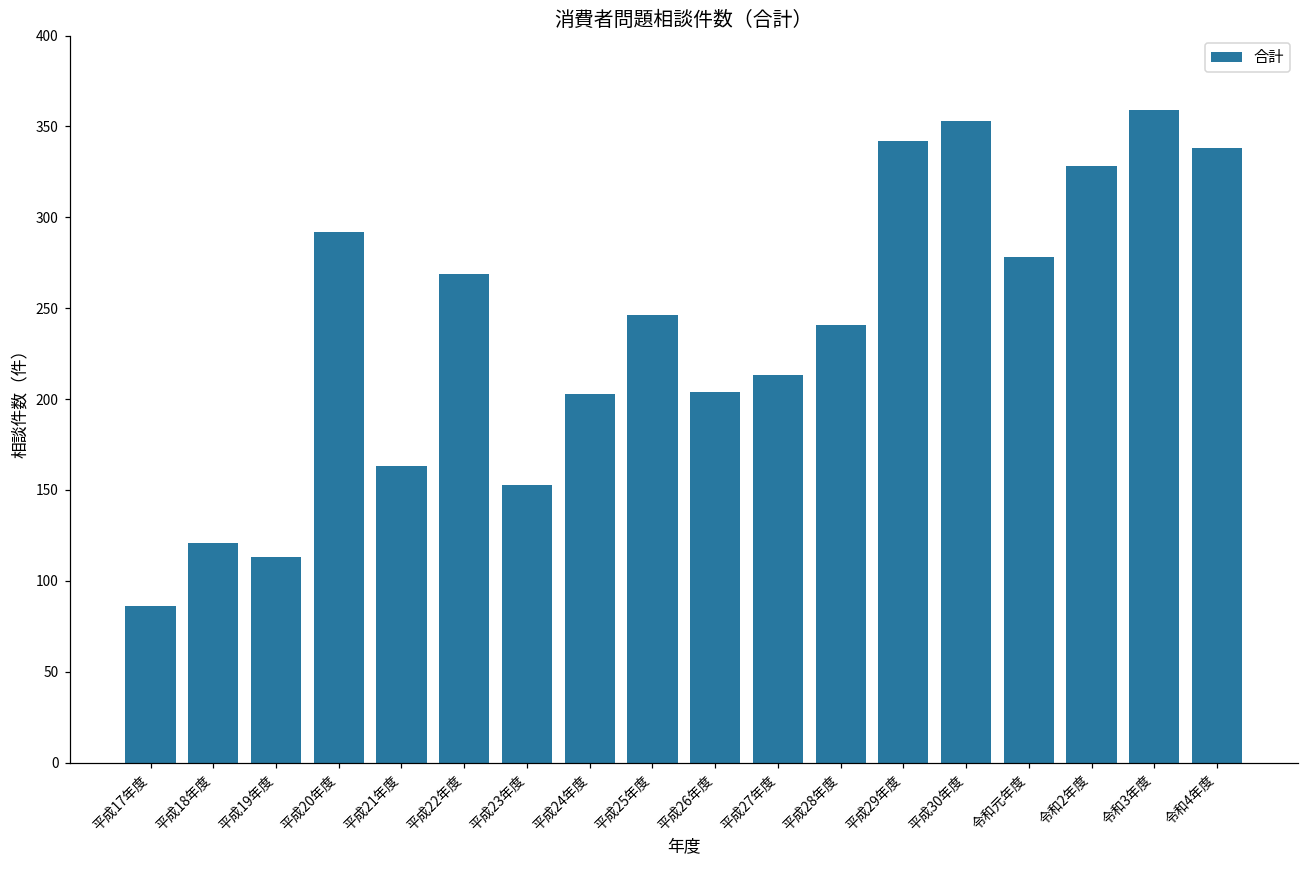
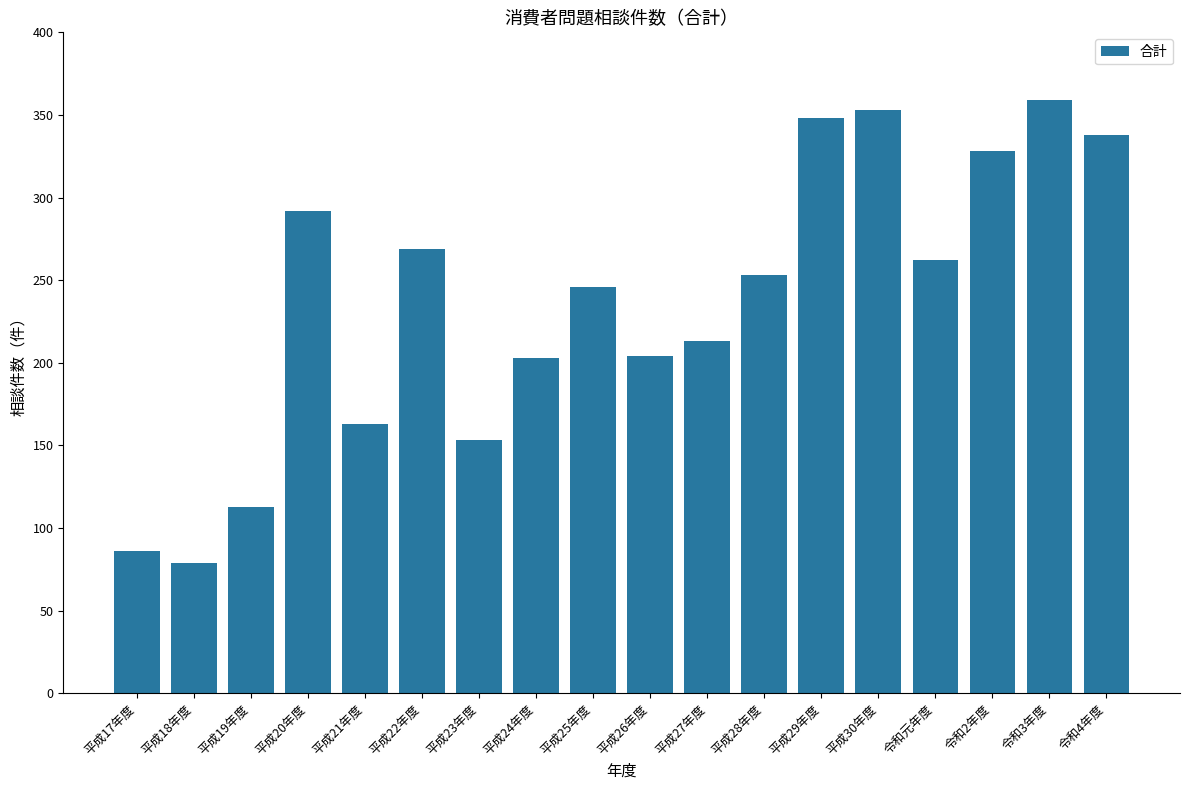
  {
    "平成17年度": 86,
-   "平成18年度": 121,
+   "平成18年度": 79,
    "平成19年度": 113,
    "平成20年度": 292,
    "平成21年度": 163,
    "平成22年度": 269,
    "平成23年度": 153,
    "平成24年度": 203,
    "平成25年度": 246,
    "平成26年度": 204,
    "平成27年度": 213,
-   "平成28年度": 241,
-   "平成29年度": 342,
+   "平成28年度": 253,
+   "平成29年度": 348,
    "平成30年度": 353,
-   "令和元年度": 278,
+   "令和元年度": 262,
    "令和2年度": 328,
    "令和3年度": 359,
    "令和4年度": 338
  }
